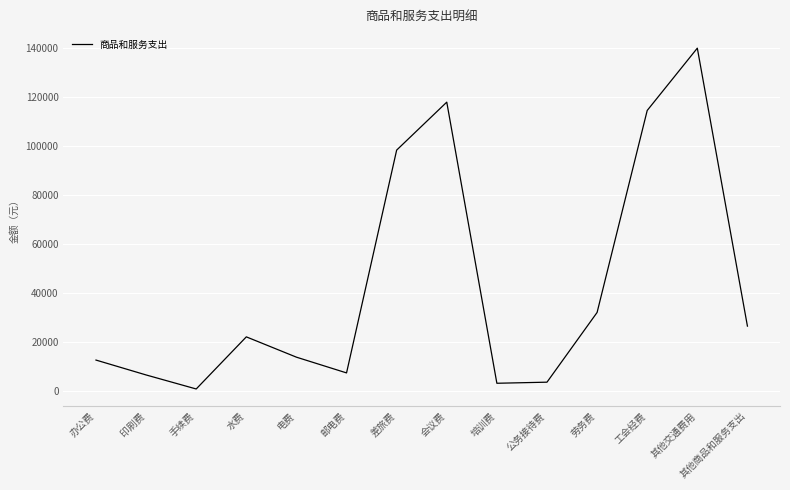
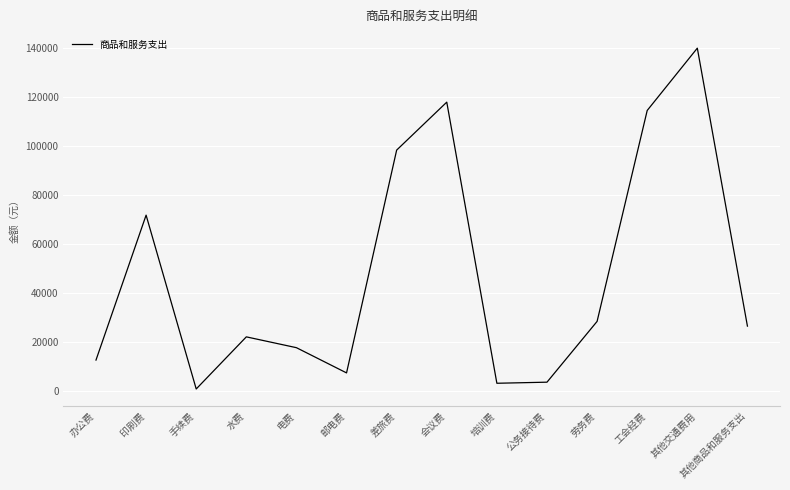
  {
    "办公费": 13000,
-   "印刷费": 6000,
+   "印刷费": 72000,
    "手续费": 1000,
    "水费": 22000,
-   "电费": 14000,
+   "电费": 18000,
    "邮电费": 7000,
    "差旅费": 98000,
    "会议费": 118000,
    "培训费": 3000,
    "公务接待费": 4000,
-   "劳务费": 32000,
+   "劳务费": 28000,
    "工会经费": 114000,
    "其他交通费用": 140000,
    "其他商品和服务支出": 26000
  }
